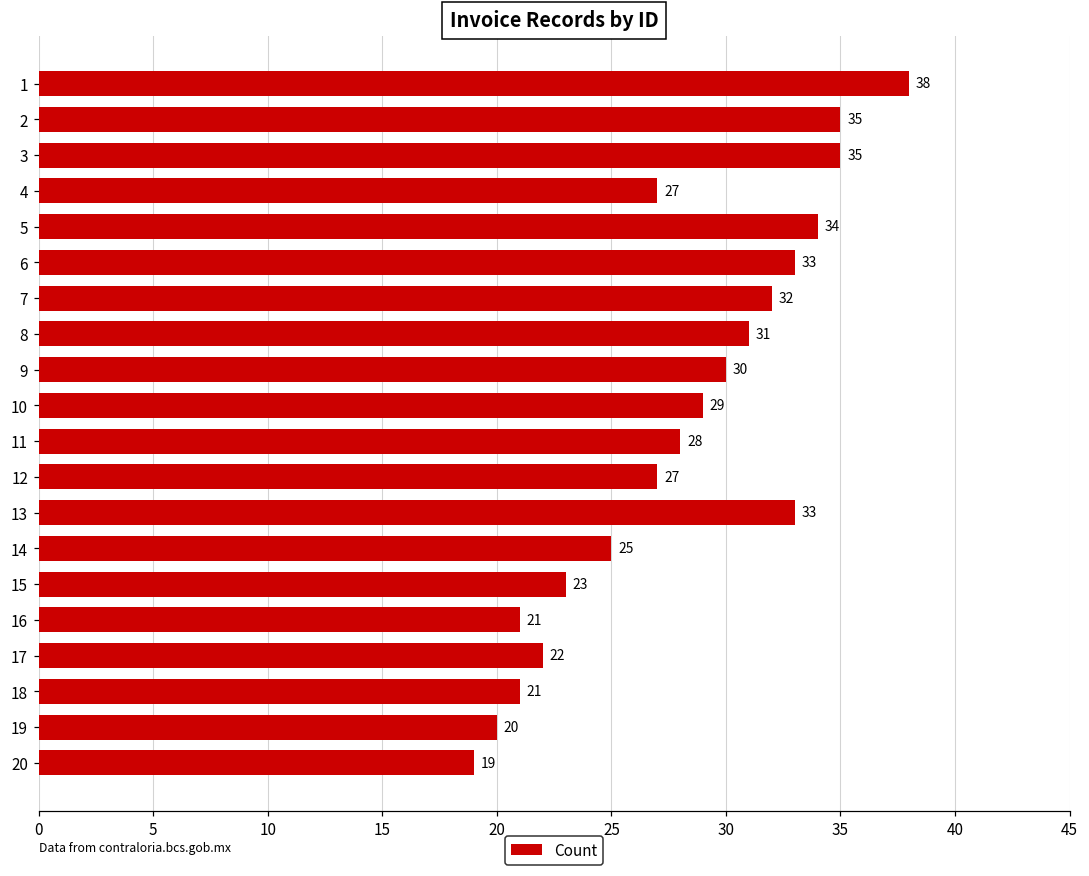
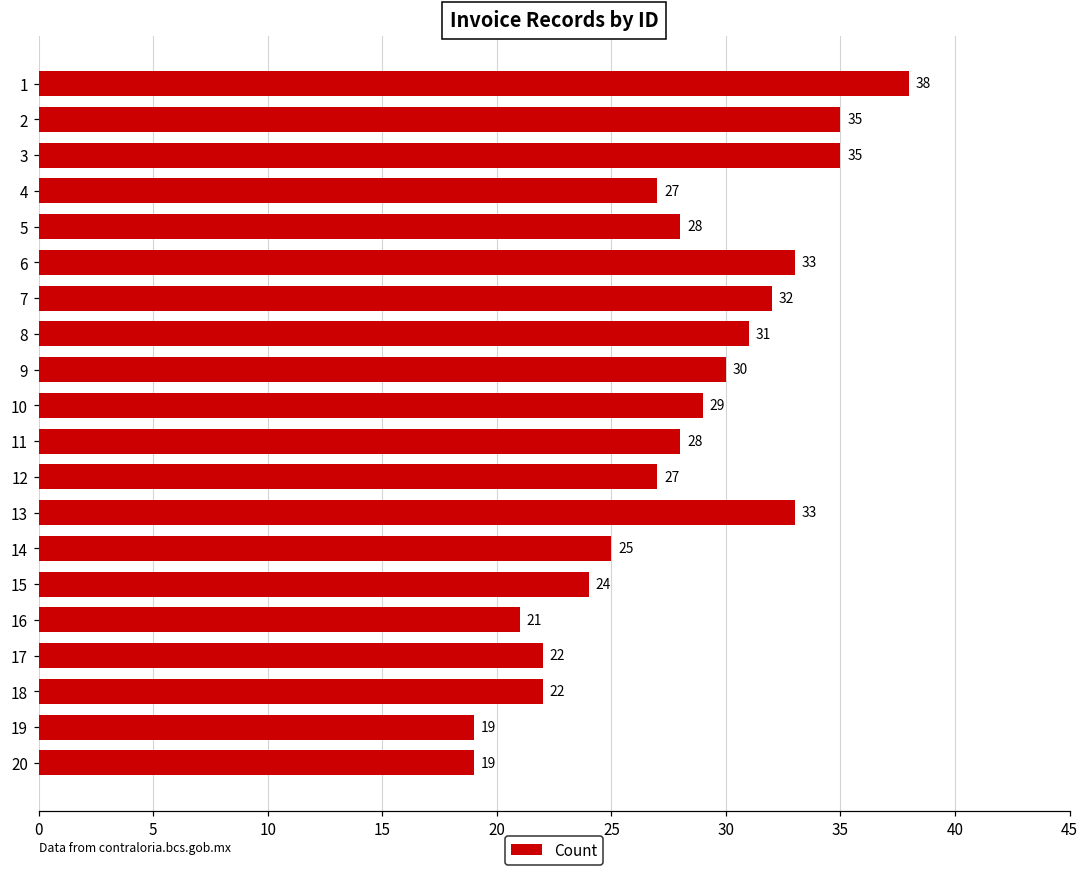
  {
    "1": 38,
    "2": 35,
    "3": 35,
    "4": 27,
-   "5": 34,
+   "5": 28,
    "6": 33,
    "7": 32,
    "8": 31,
    "9": 30,
    "10": 29,
    "11": 28,
    "12": 27,
    "13": 33,
    "14": 25,
-   "15": 23,
+   "15": 24,
    "16": 21,
    "17": 22,
-   "18": 21,
-   "19": 20,
+   "18": 22,
+   "19": 19,
    "20": 19
  }
